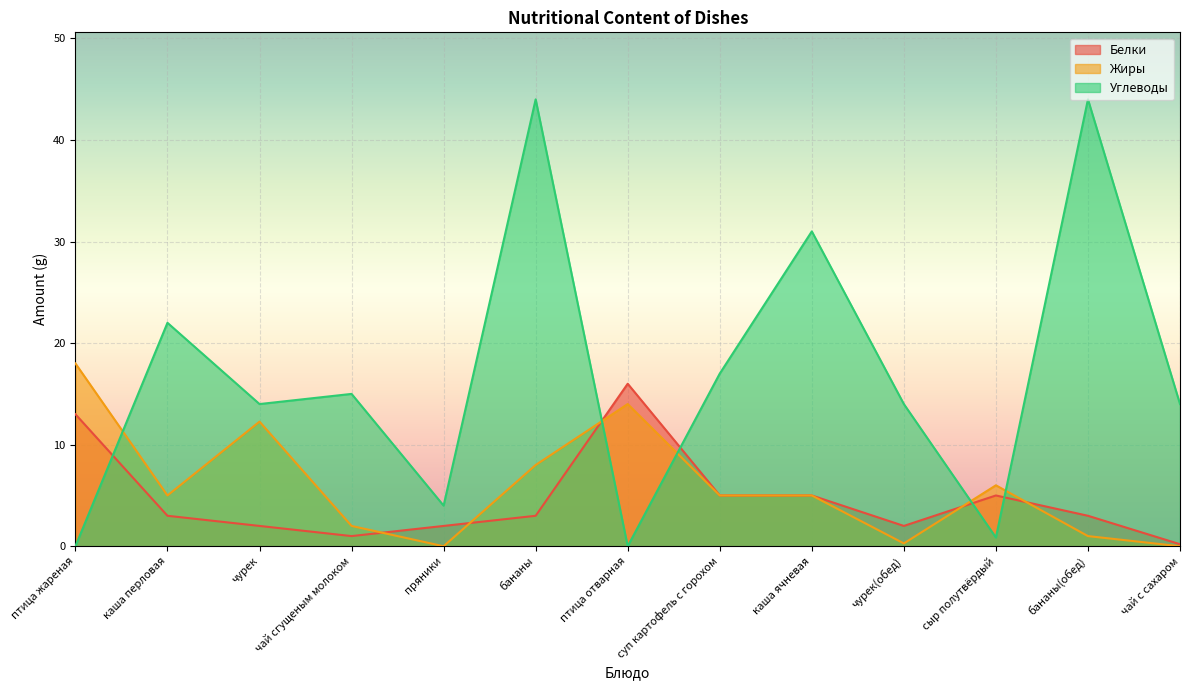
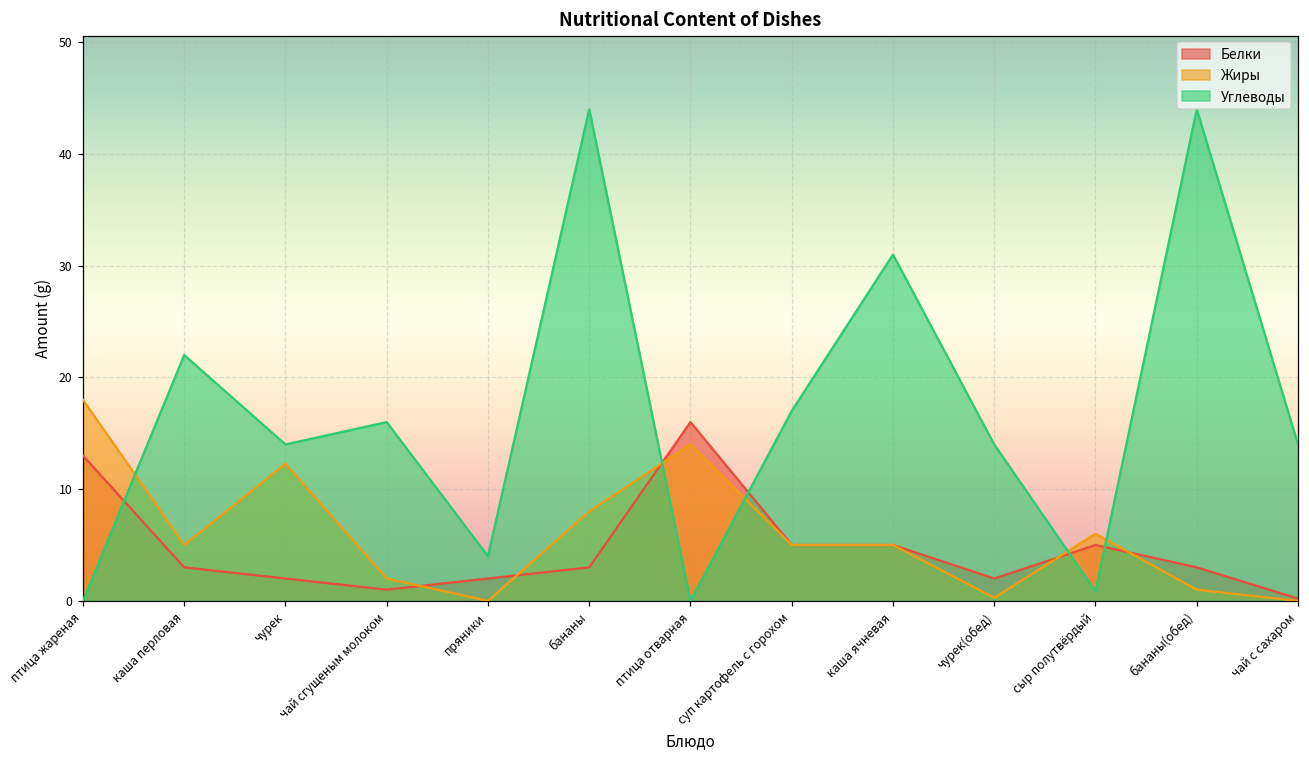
  {
    "Белки": {
      "птица жареная": 13,
      "каша перловая": 3,
      "чурек": 2,
      "чай сгущеным молоком": 1,
      "пряники": 2,
      "бананы": 3,
      "птица отварная": 16,
      "чурек(обед)": 2,
      "сыр полутвёрдый": 5,
      "бананы(обед)": 3
    },
    "Жиры": {
      "птица жареная": 18,
      "каша перловая": 5,
      "чурек": 12.3,
      "чай сгущеным молоком": 2,
      "пряники": 0,
      "бананы": 8,
      "птица отварная": 14,
      "чурек(обед)": 0.3,
      "сыр полутвёрдый": 6,
      "бананы(обед)": 1
    },
    "Углеводы": {
      "птица жареная": 0,
      "каша перловая": 22,
      "чурек": 14,
-     "чай сгущеным молоком": 15,
+     "чай сгущеным молоком": 16,
      "пряники": 4,
      "бананы": 44,
      "птица отварная": 0,
      "суп картофель с горохом": 17,
      "каша ячневая": 31,
      "чурек(обед)": 14,
      "сыр полутвёрдый": 1,
      "чай с сахаром": 14
    }
  }
